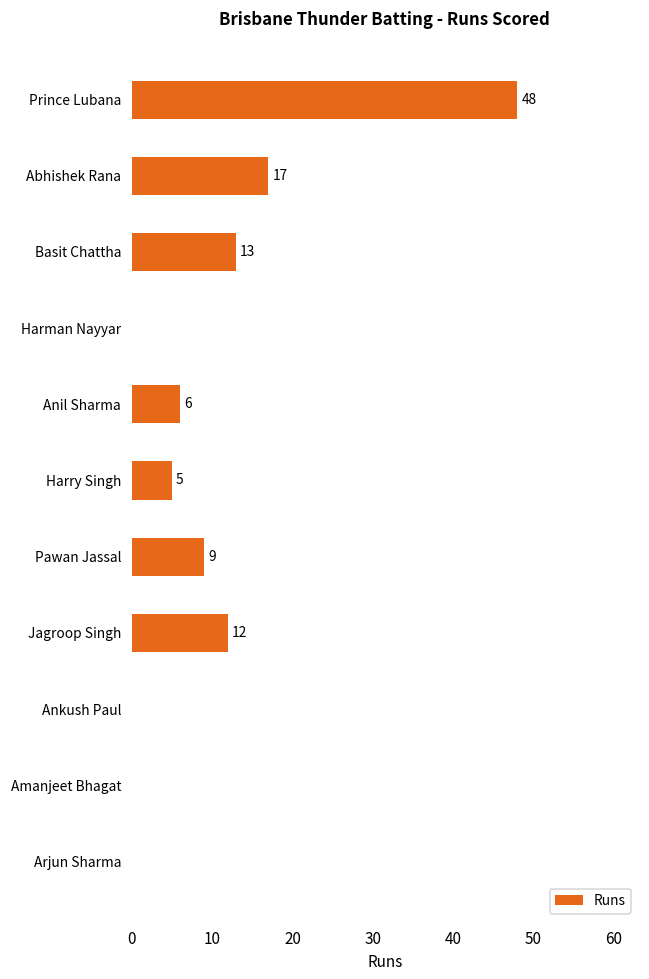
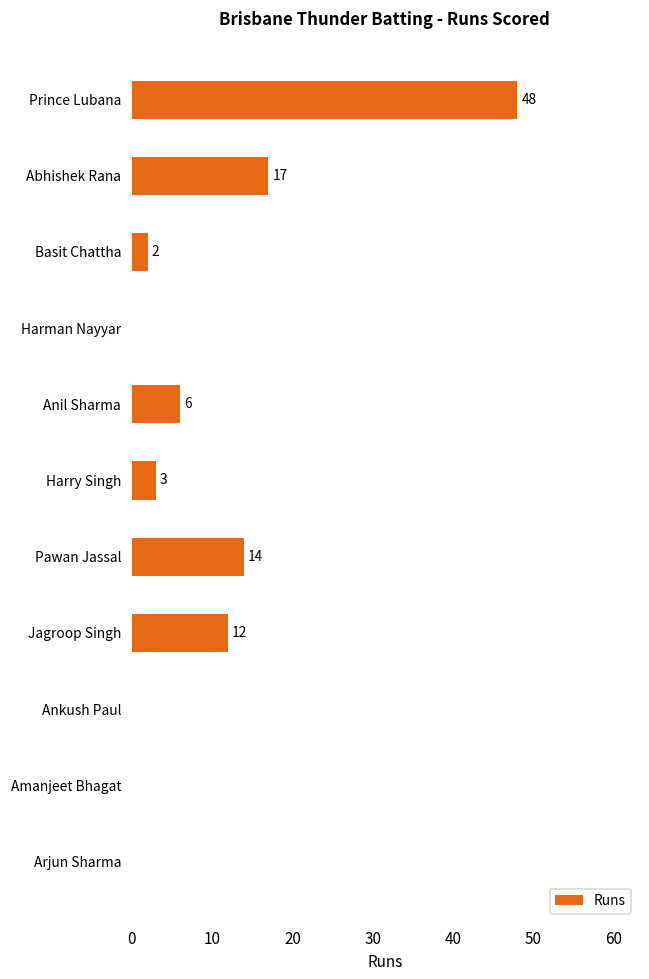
  {
    "Prince Lubana": 48,
    "Abhishek Rana": 17,
-   "Basit Chattha": 13,
+   "Basit Chattha": 2,
    "Anil Sharma": 6,
-   "Harry Singh": 5,
-   "Pawan Jassal": 9,
+   "Harry Singh": 3,
+   "Pawan Jassal": 14,
    "Jagroop Singh": 12
  }
